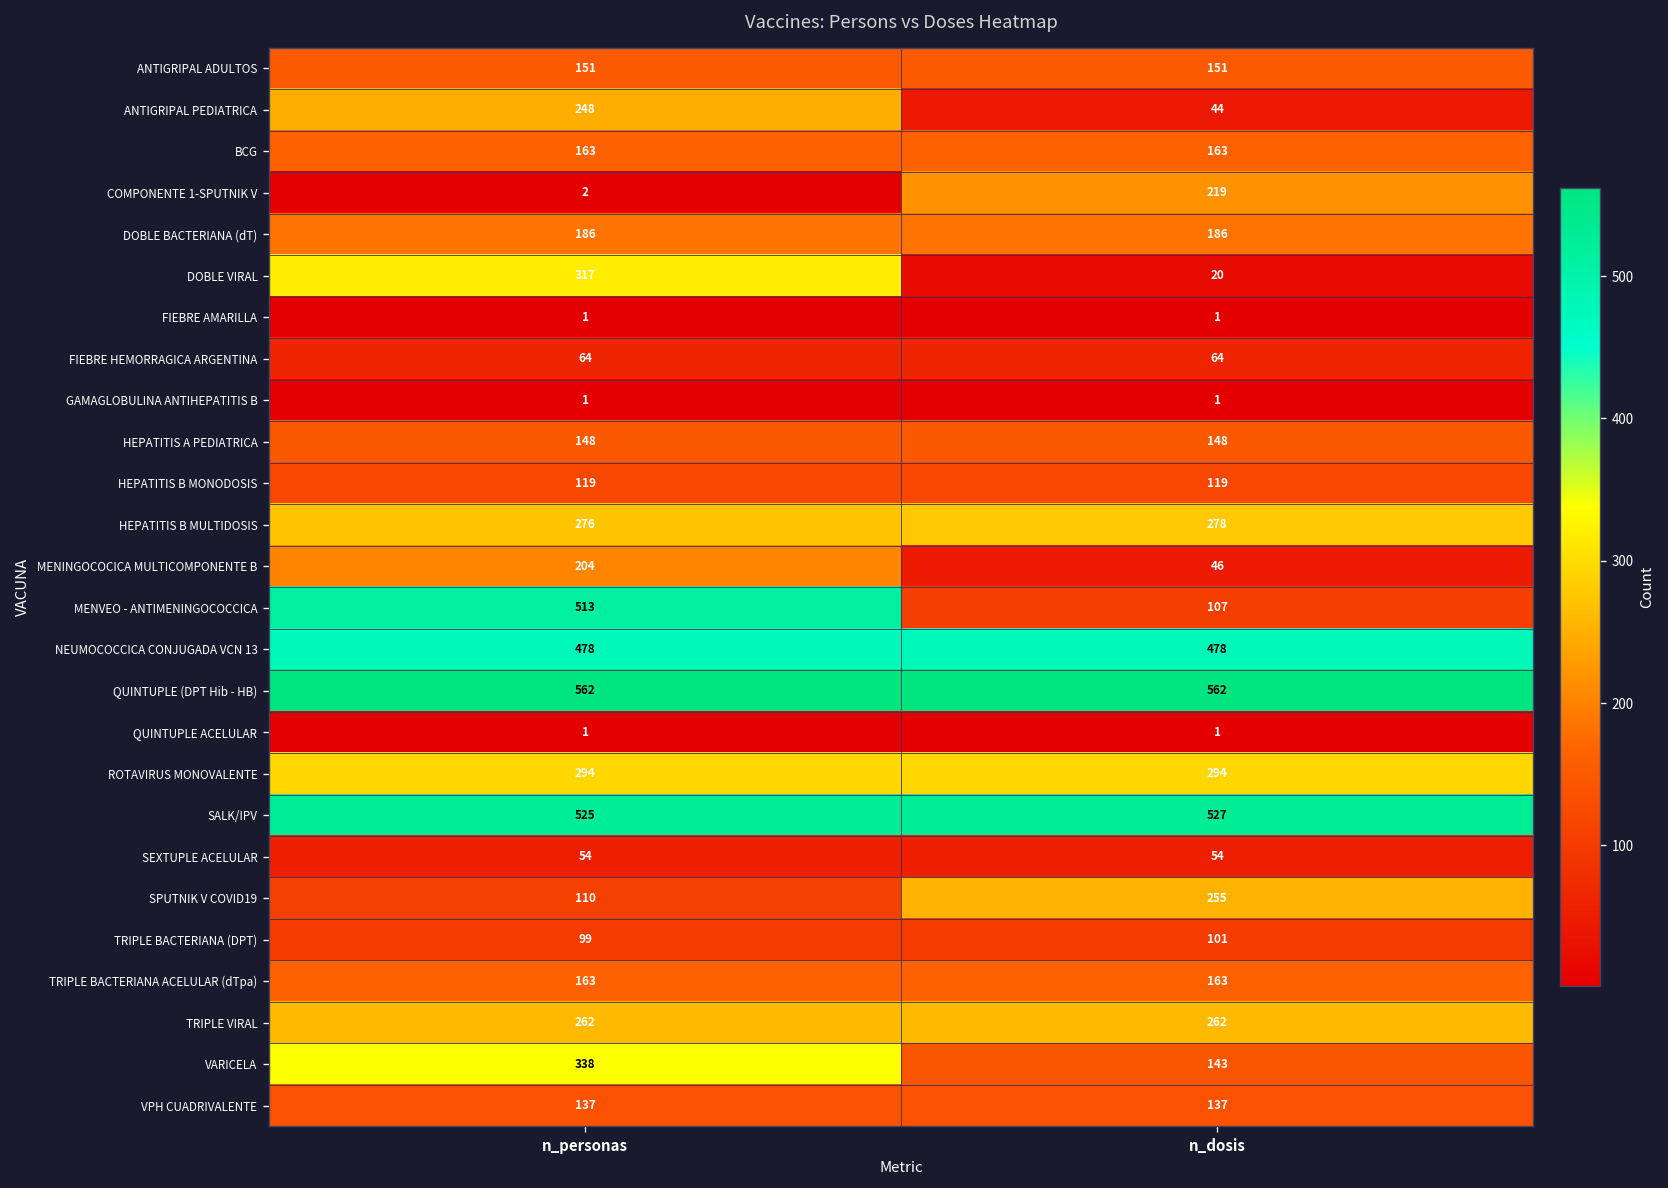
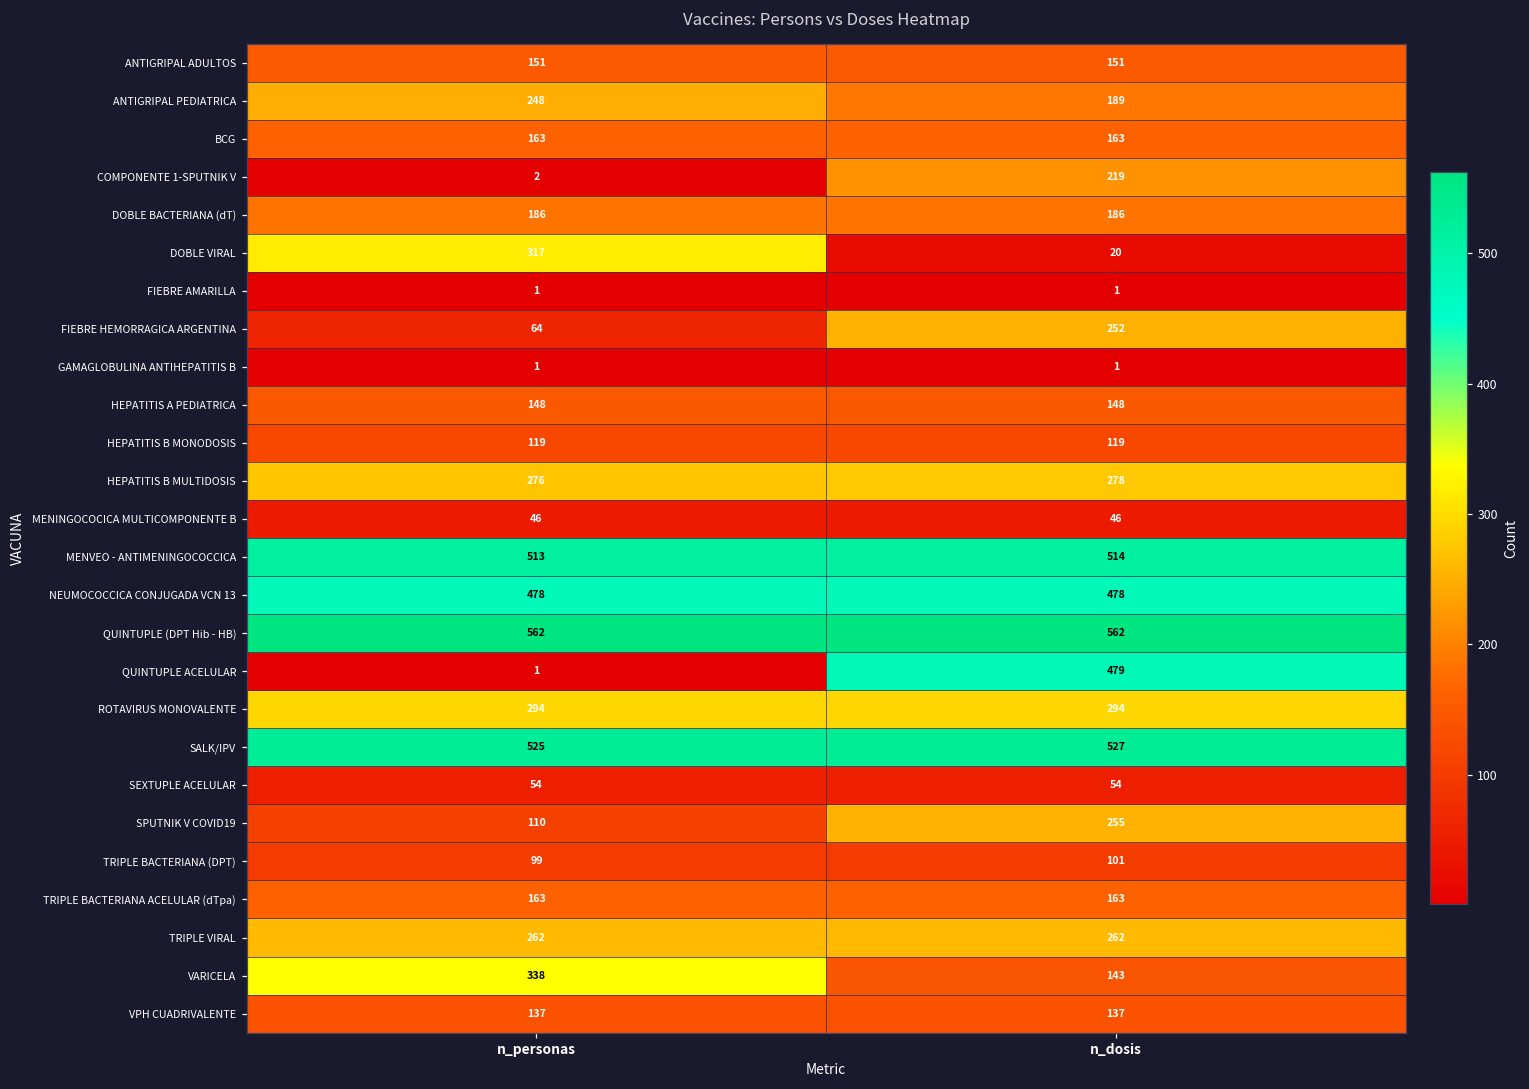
  {
    "ANTIGRIPAL ADULTOS": {
      "n_personas": 151,
      "n_dosis": 151
    },
    "ANTIGRIPAL PEDIATRICA": {
      "n_personas": 248,
-     "n_dosis": 44
+     "n_dosis": 189
    },
    "BCG": {
      "n_personas": 163,
      "n_dosis": 163
    },
    "COMPONENTE 1-SPUTNIK V": {
      "n_personas": 2,
      "n_dosis": 219
    },
    "DOBLE BACTERIANA (dT)": {
      "n_personas": 186,
      "n_dosis": 186
    },
    "DOBLE VIRAL": {
      "n_personas": 317,
      "n_dosis": 20
    },
    "FIEBRE AMARILLA": {
      "n_personas": 1,
      "n_dosis": 1
    },
    "FIEBRE HEMORRAGICA ARGENTINA": {
      "n_personas": 64,
-     "n_dosis": 64
+     "n_dosis": 252
    },
    "GAMAGLOBULINA ANTIHEPATITIS B": {
      "n_personas": 1,
      "n_dosis": 1
    },
    "HEPATITIS A PEDIATRICA": {
      "n_personas": 148,
      "n_dosis": 148
    },
    "HEPATITIS B MONODOSIS": {
      "n_personas": 119,
      "n_dosis": 119
    },
    "HEPATITIS B MULTIDOSIS": {
      "n_personas": 276,
      "n_dosis": 278
    },
    "MENINGOCOCICA MULTICOMPONENTE B": {
-     "n_personas": 204,
+     "n_personas": 46,
      "n_dosis": 46
    },
    "MENVEO - ANTIMENINGOCOCCICA": {
      "n_personas": 513,
-     "n_dosis": 107
+     "n_dosis": 514
    },
    "NEUMOCOCCICA CONJUGADA VCN 13": {
      "n_personas": 478,
      "n_dosis": 478
    },
    "QUINTUPLE (DPT Hib - HB)": {
      "n_personas": 562,
      "n_dosis": 562
    },
    "QUINTUPLE ACELULAR": {
      "n_personas": 1,
-     "n_dosis": 1
+     "n_dosis": 479
    },
    "ROTAVIRUS MONOVALENTE": {
      "n_personas": 294,
      "n_dosis": 294
    },
    "SALK/IPV": {
      "n_personas": 525,
      "n_dosis": 527
    },
    "SEXTUPLE ACELULAR": {
      "n_personas": 54,
      "n_dosis": 54
    },
    "SPUTNIK V COVID19": {
      "n_personas": 110,
      "n_dosis": 255
    },
    "TRIPLE BACTERIANA (DPT)": {
      "n_personas": 99,
      "n_dosis": 101
    },
    "TRIPLE BACTERIANA ACELULAR (dTpa)": {
      "n_personas": 163,
      "n_dosis": 163
    },
    "TRIPLE VIRAL": {
      "n_personas": 262,
      "n_dosis": 262
    },
    "VARICELA": {
      "n_personas": 338,
      "n_dosis": 143
    },
    "VPH CUADRIVALENTE": {
      "n_personas": 137,
      "n_dosis": 137
    }
  }
